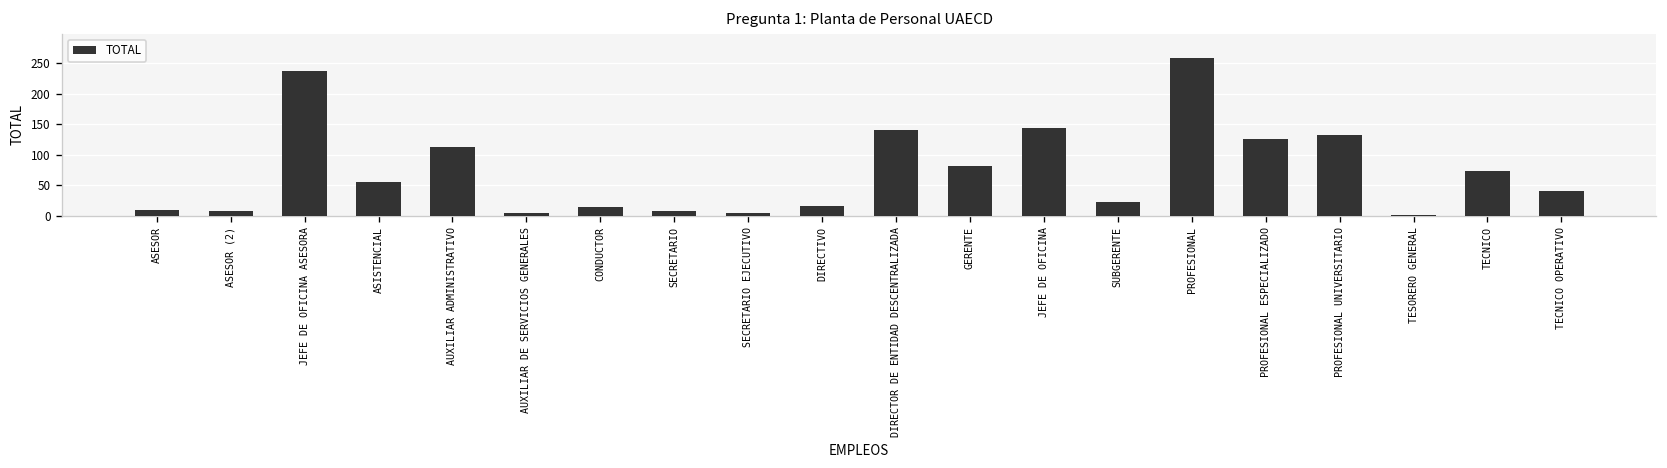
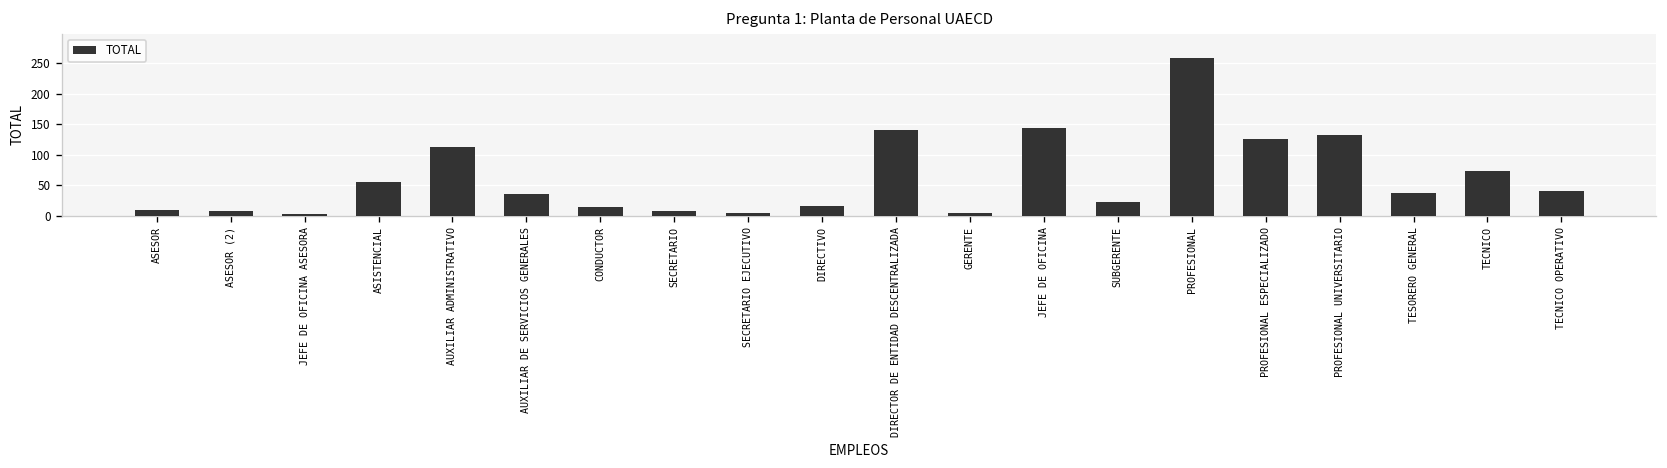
  {
    "ASESOR": 10,
    "ASESOR (2)": 10,
-   "JEFE DE OFICINA ASESORA": 240,
+   "JEFE DE OFICINA ASESORA": 0,
    "ASISTENCIAL": 60,
    "AUXILIAR ADMINISTRATIVO": 110,
-   "AUXILIAR DE SERVICIOS GENERALES": 0,
+   "AUXILIAR DE SERVICIOS GENERALES": 40,
    "CONDUCTOR": 20,
    "SECRETARIO": 10,
    "SECRETARIO EJECUTIVO": 10,
    "DIRECTIVO": 20,
    "DIRECTOR DE ENTIDAD DESCENTRALIZADA": 140,
-   "GERENTE": 80,
+   "GERENTE": 10,
    "JEFE DE OFICINA": 140,
    "SUBGERENTE": 20,
    "PROFESIONAL": 260,
    "PROFESIONAL ESPECIALIZADO": 130,
    "PROFESIONAL UNIVERSITARIO": 130,
-   "TESORERO GENERAL": 0,
+   "TESORERO GENERAL": 40,
    "TECNICO": 70,
    "TECNICO OPERATIVO": 40
  }
